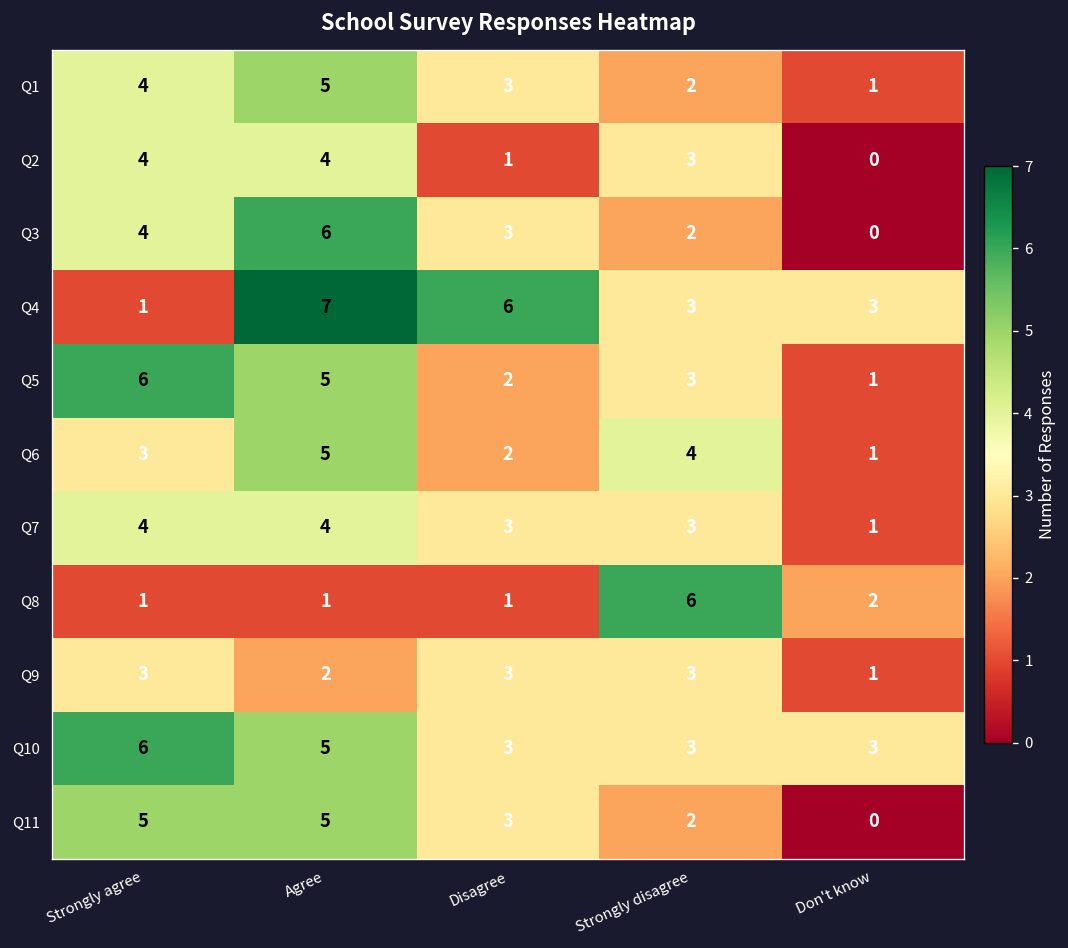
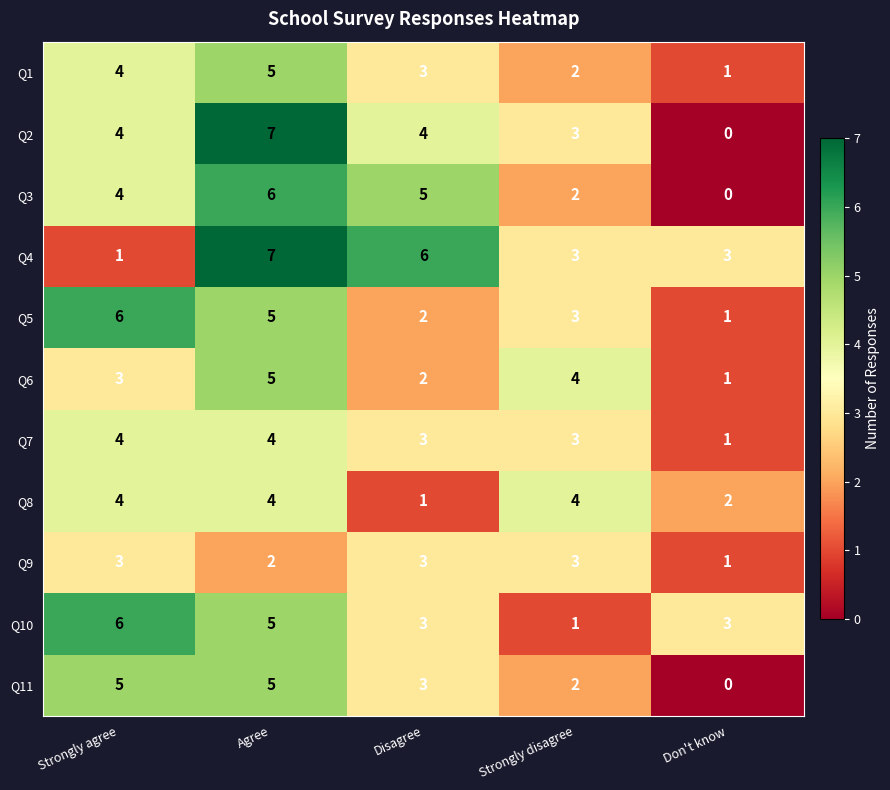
  {
    "Q1": {
      "Strongly agree": 4,
      "Agree": 5,
      "Disagree": 3,
      "Strongly disagree": 2,
      "Don't know": 1
    },
    "Q2": {
      "Strongly agree": 4,
-     "Agree": 4,
-     "Disagree": 1,
+     "Agree": 7,
+     "Disagree": 4,
      "Strongly disagree": 3,
      "Don't know": 0
    },
    "Q3": {
      "Strongly agree": 4,
      "Agree": 6,
-     "Disagree": 3,
+     "Disagree": 5,
      "Strongly disagree": 2,
      "Don't know": 0
    },
    "Q4": {
      "Strongly agree": 1,
      "Agree": 7,
      "Disagree": 6,
      "Strongly disagree": 3,
      "Don't know": 3
    },
    "Q5": {
      "Strongly agree": 6,
      "Agree": 5,
      "Disagree": 2,
      "Strongly disagree": 3,
      "Don't know": 1
    },
    "Q6": {
      "Strongly agree": 3,
      "Agree": 5,
      "Disagree": 2,
      "Strongly disagree": 4,
      "Don't know": 1
    },
    "Q7": {
      "Strongly agree": 4,
      "Agree": 4,
      "Disagree": 3,
      "Strongly disagree": 3,
      "Don't know": 1
    },
    "Q8": {
-     "Strongly agree": 1,
-     "Agree": 1,
+     "Strongly agree": 4,
+     "Agree": 4,
      "Disagree": 1,
-     "Strongly disagree": 6,
+     "Strongly disagree": 4,
      "Don't know": 2
    },
    "Q9": {
      "Strongly agree": 3,
      "Agree": 2,
      "Disagree": 3,
      "Strongly disagree": 3,
      "Don't know": 1
    },
    "Q10": {
      "Strongly agree": 6,
      "Agree": 5,
      "Disagree": 3,
-     "Strongly disagree": 3,
+     "Strongly disagree": 1,
      "Don't know": 3
    },
    "Q11": {
      "Strongly agree": 5,
      "Agree": 5,
      "Disagree": 3,
      "Strongly disagree": 2,
      "Don't know": 0
    }
  }
